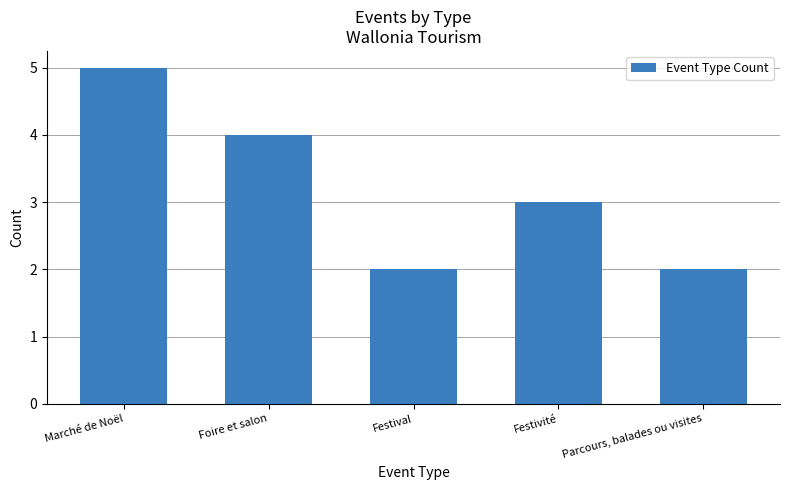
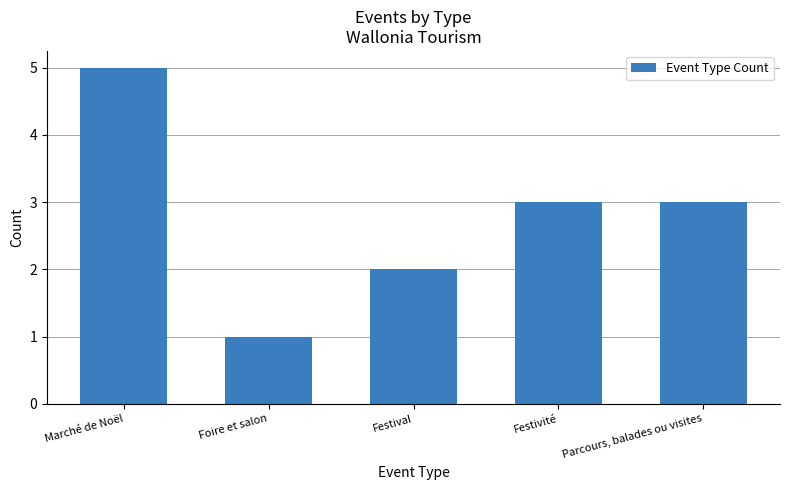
  {
    "Marché de Noël": 5,
-   "Foire et salon": 4,
+   "Foire et salon": 1,
    "Festival": 2,
    "Festivité": 3,
-   "Parcours, balades ou visites": 2
+   "Parcours, balades ou visites": 3
  }
